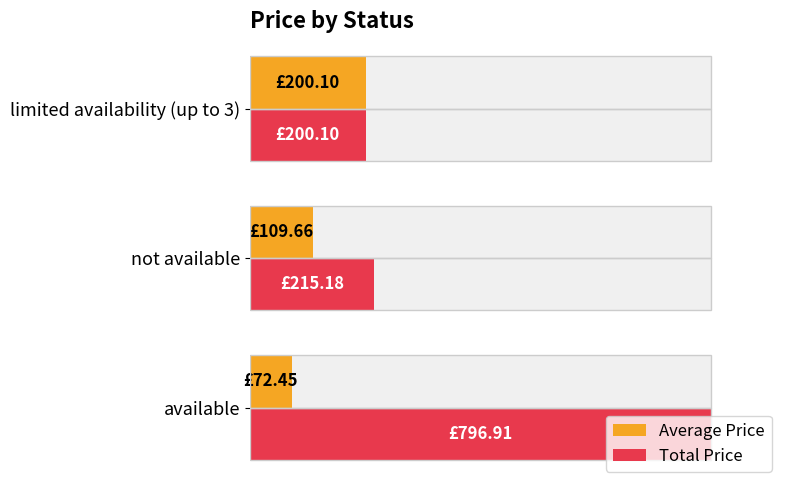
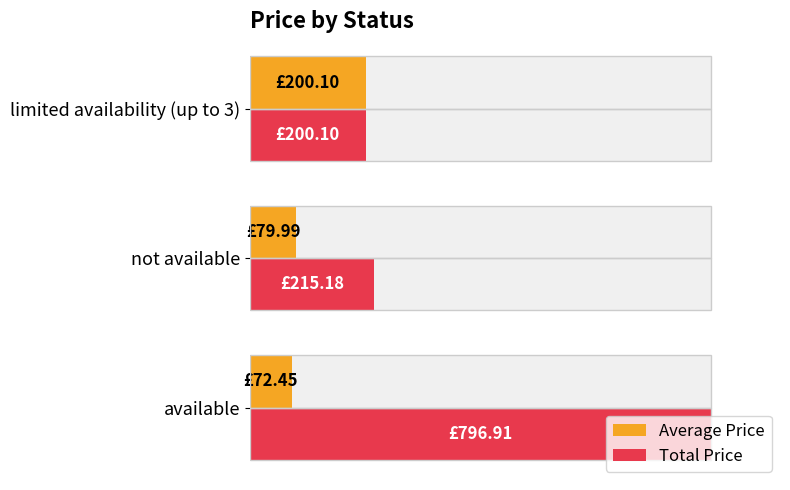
  {
    "Average Price": {
-     "not available": "£109.66"
+     "not available": "£79.99"
    }
  }
